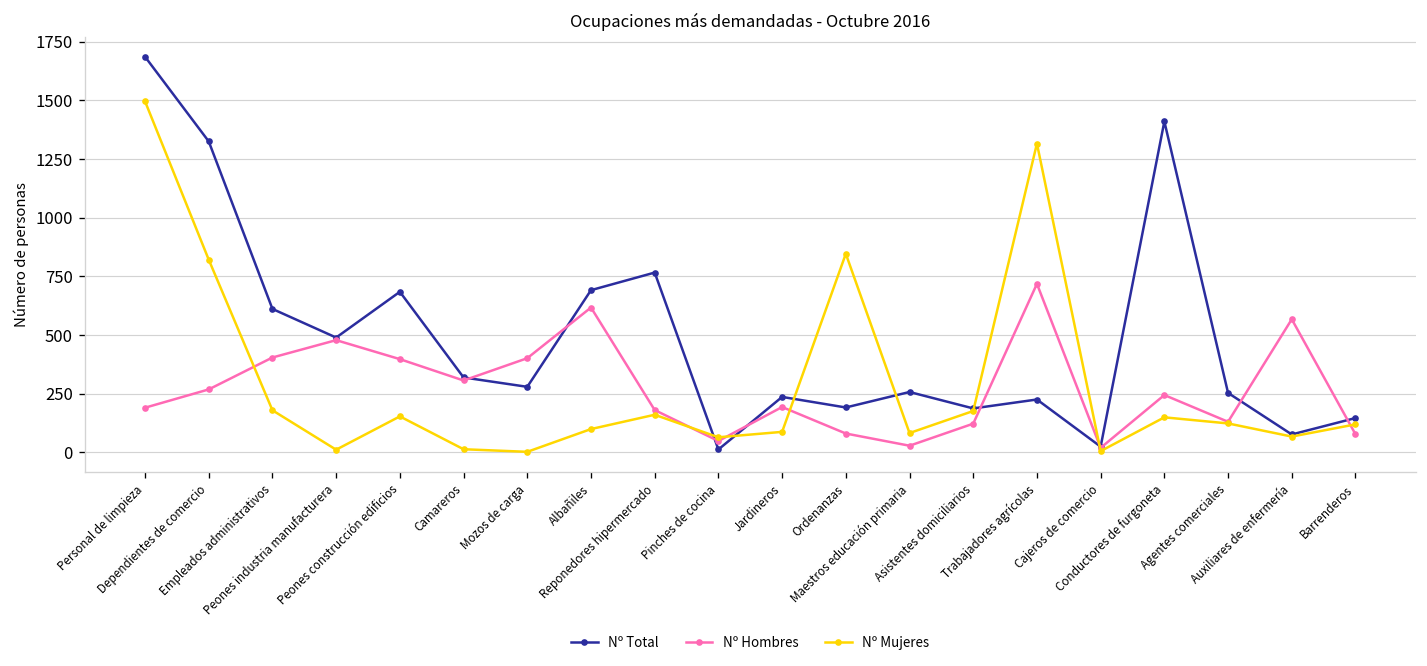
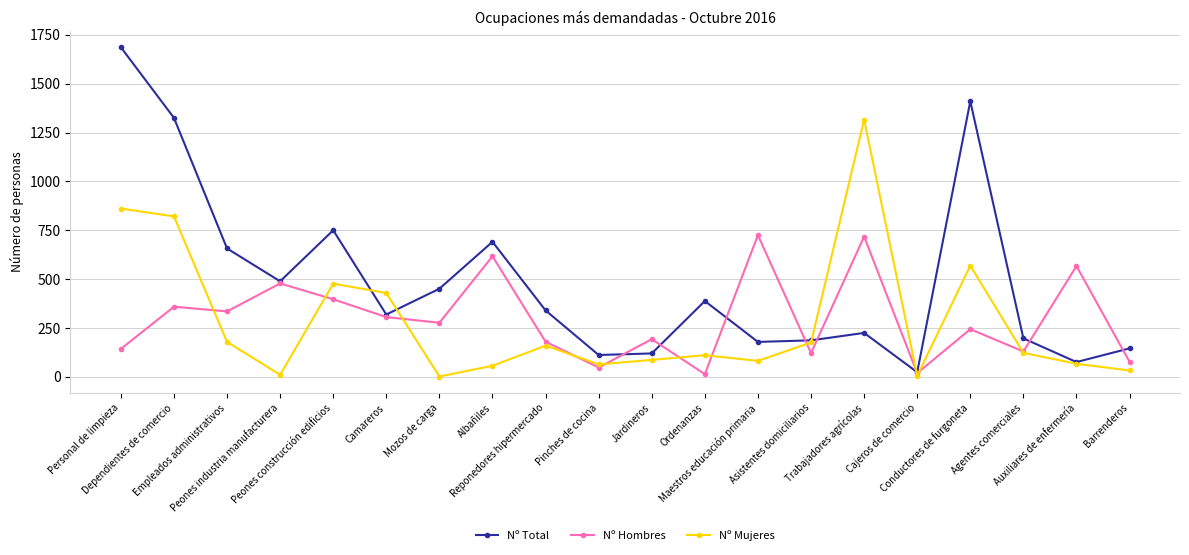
  {
    "Nº Total": {
      "Personal de limpieza": 1690,
      "Dependientes de comercio": 1330,
-     "Empleados administrativos": 610,
-     "Peones construcción edificios": 680,
-     "Mozos de carga": 280,
+     "Empleados administrativos": 660,
+     "Peones construcción edificios": 750,
+     "Mozos de carga": 450,
      "Albañiles": 690,
-     "Reponedores hipermercado": 770,
-     "Pinches de cocina": 10,
-     "Jardineros": 240,
-     "Ordenanzas": 190,
-     "Maestros educación primaria": 260,
+     "Reponedores hipermercado": 340,
+     "Pinches de cocina": 110,
+     "Jardineros": 120,
+     "Ordenanzas": 390,
+     "Maestros educación primaria": 180,
      "Trabajadores agrícolas": 230,
      "Conductores de furgoneta": 1410,
-     "Agentes comerciales": 250,
+     "Agentes comerciales": 200,
      "Barrenderos": 150
    },
    "Nº Hombres": {
-     "Personal de limpieza": 190,
-     "Dependientes de comercio": 270,
-     "Empleados administrativos": 400,
+     "Personal de limpieza": 140,
+     "Dependientes de comercio": 360,
+     "Empleados administrativos": 340,
      "Peones construcción edificios": 400,
-     "Mozos de carga": 400,
+     "Mozos de carga": 280,
      "Albañiles": 620,
      "Reponedores hipermercado": 180,
      "Pinches de cocina": 50,
      "Jardineros": 190,
-     "Ordenanzas": 80,
-     "Maestros educación primaria": 30,
+     "Ordenanzas": 10,
+     "Maestros educación primaria": 730,
      "Asistentes domiciliarios": 120,
      "Trabajadores agrícolas": 720,
      "Conductores de furgoneta": 240,
      "Auxiliares de enfermería": 570,
      "Barrenderos": 80
    },
    "Nº Mujeres": {
-     "Personal de limpieza": 1500,
+     "Personal de limpieza": 860,
      "Dependientes de comercio": 820,
      "Empleados administrativos": 180,
      "Peones industria manufacturera": 10,
-     "Peones construcción edificios": 150,
-     "Camareros": 10,
+     "Peones construcción edificios": 480,
+     "Camareros": 430,
      "Mozos de carga": 0,
-     "Albañiles": 100,
+     "Albañiles": 60,
      "Reponedores hipermercado": 160,
      "Pinches de cocina": 60,
      "Jardineros": 90,
-     "Ordenanzas": 850,
+     "Ordenanzas": 110,
      "Maestros educación primaria": 80,
      "Trabajadores agrícolas": 1320,
      "Cajeros de comercio": 10,
-     "Conductores de furgoneta": 150,
-     "Barrenderos": 120
+     "Conductores de furgoneta": 570,
+     "Barrenderos": 30
    }
  }
